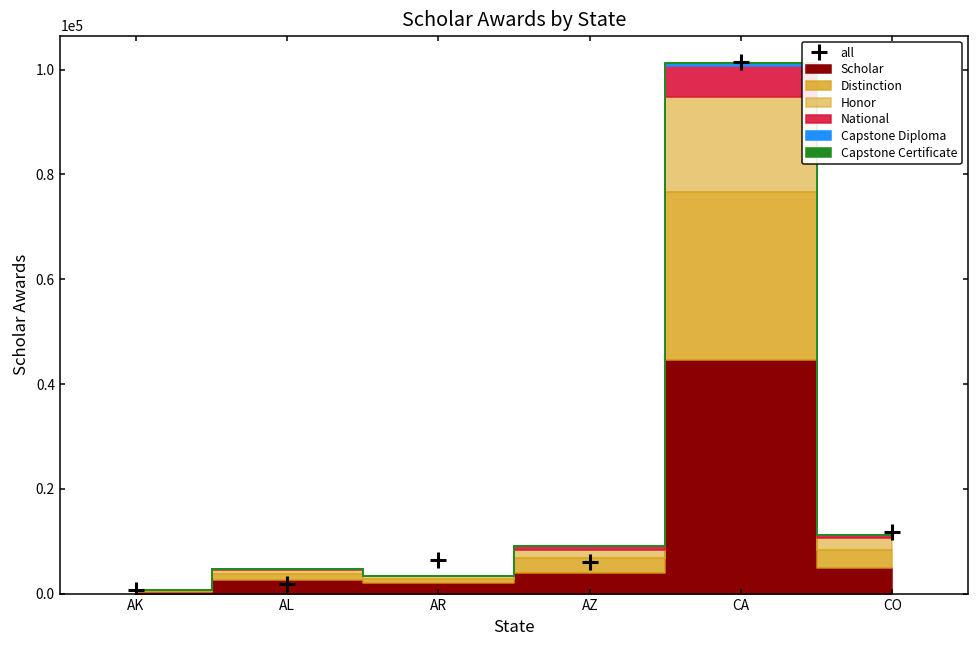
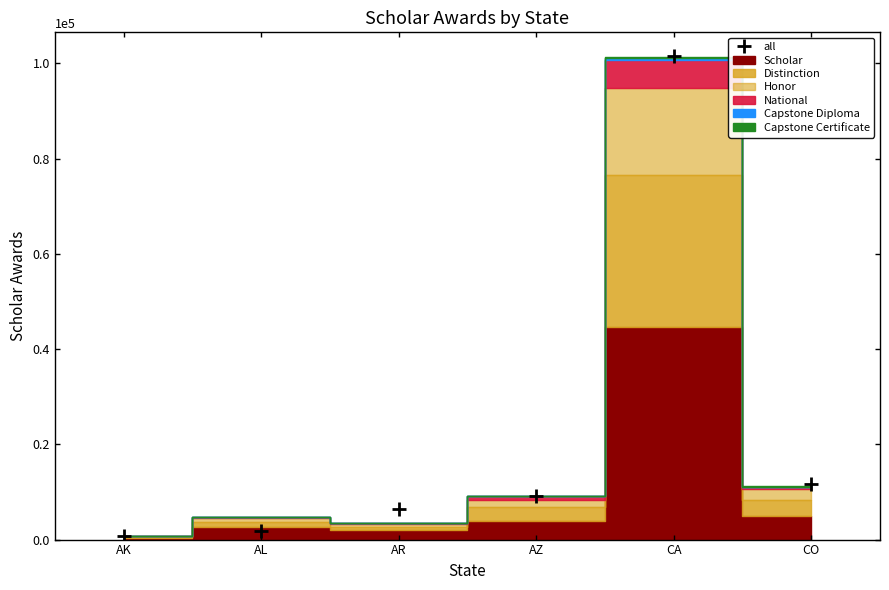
  {
    "all": {
      "AL": 2000,
      "AR": 6000,
-     "AZ": 6000,
+     "AZ": 9000,
      "CA": 101000
    }
  }
